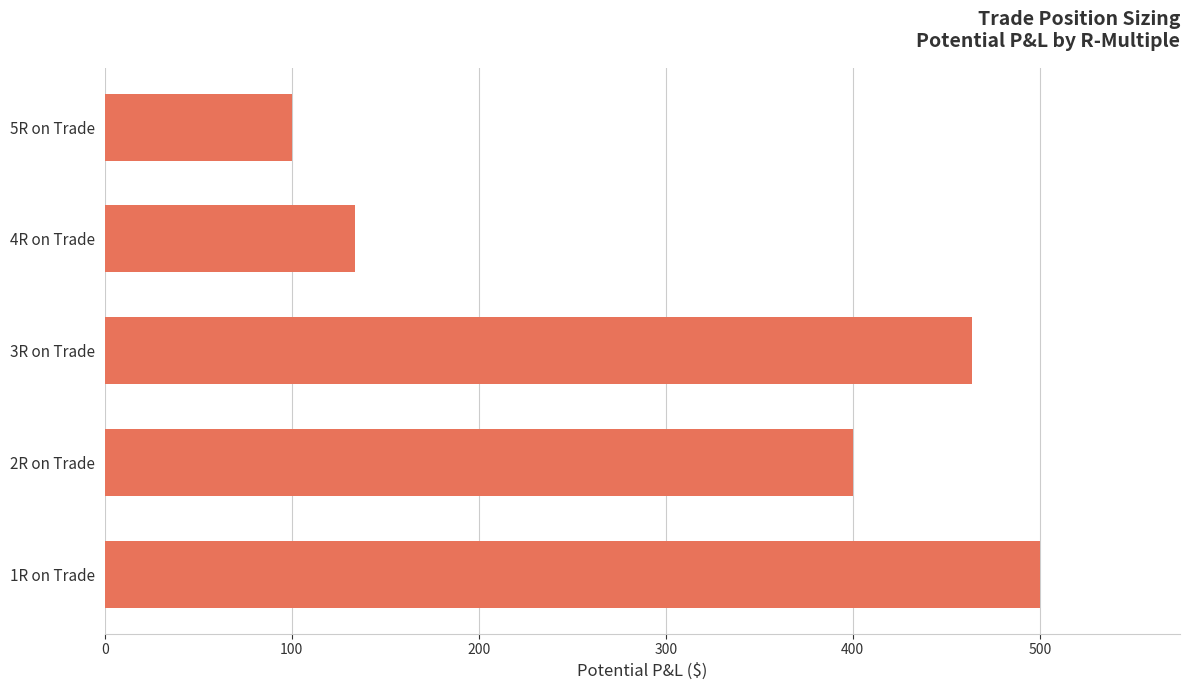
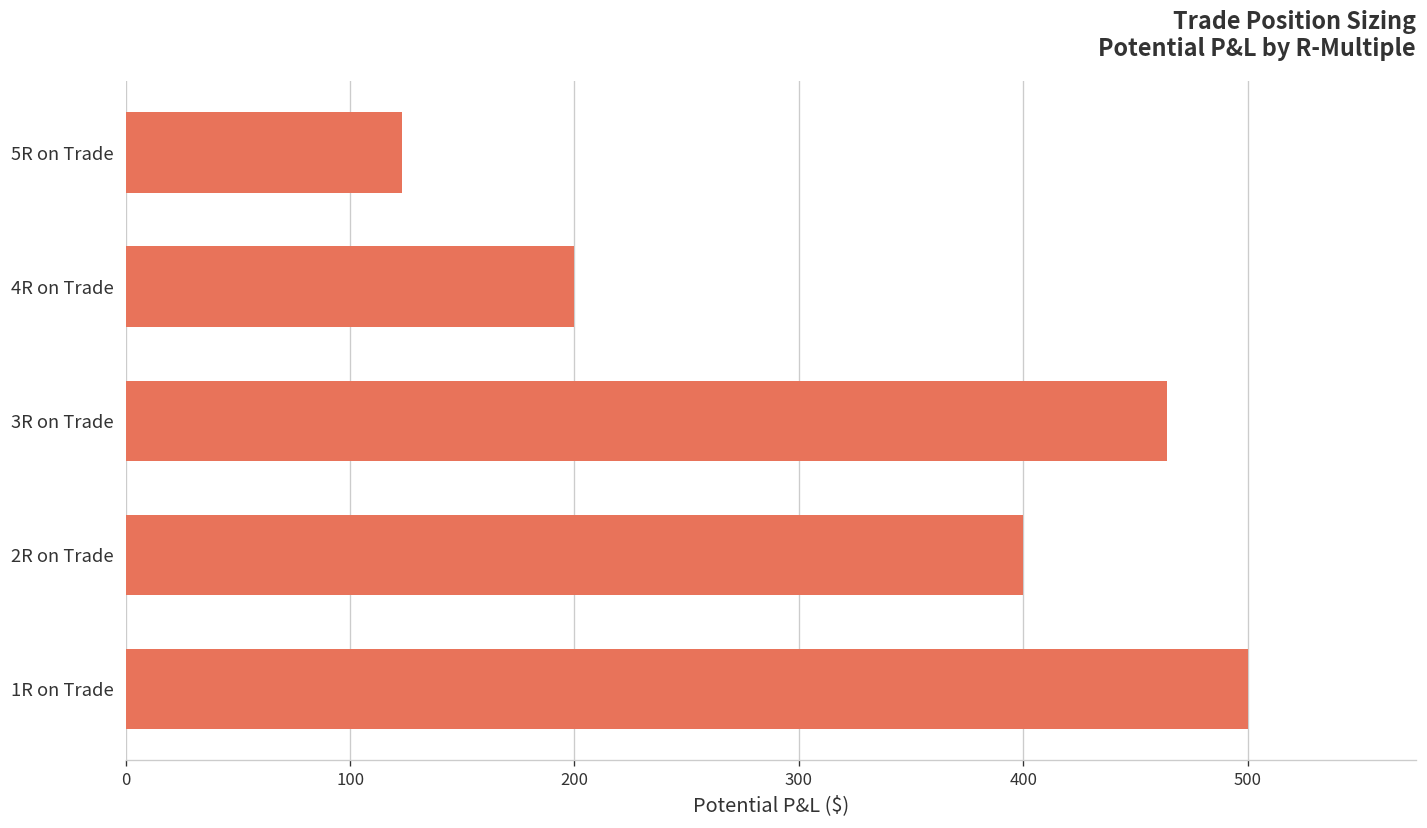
  {
-   "5R on Trade": 100,
-   "4R on Trade": 134,
+   "5R on Trade": 123,
+   "4R on Trade": 200,
    "3R on Trade": 464,
    "2R on Trade": 400,
    "1R on Trade": 500
  }
